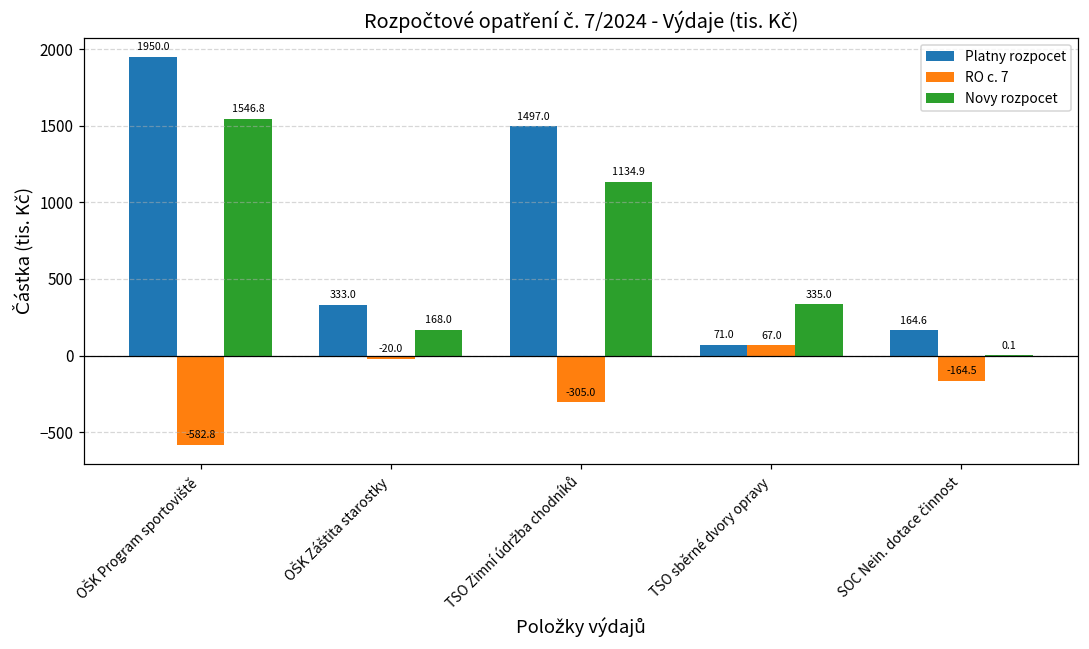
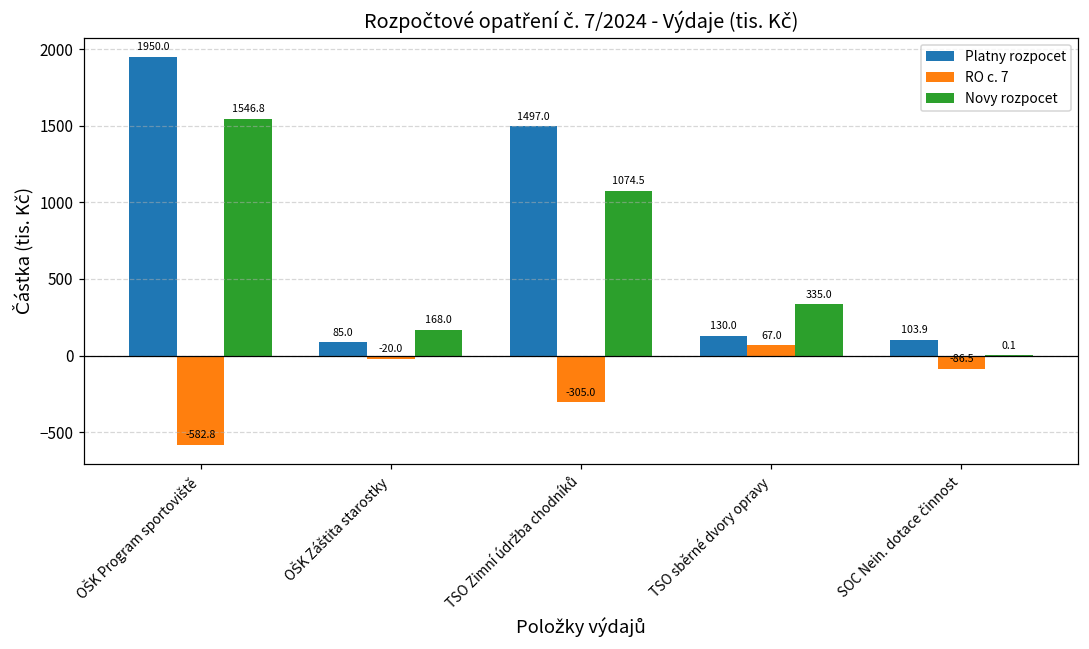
  {
    "Platny rozpocet": {
      "OŠK Program sportoviště": 1950.0,
-     "OŠK Záštita starostky": 333.0,
+     "OŠK Záštita starostky": 85.0,
      "TSO Zimní údržba chodníků": 1497.0,
-     "TSO sběrné dvory opravy": 71.0,
-     "SOC Nein. dotace činnost": 164.6
+     "TSO sběrné dvory opravy": 130.0,
+     "SOC Nein. dotace činnost": 103.9
    },
    "RO c. 7": {
      "OŠK Program sportoviště": -582.8,
      "OŠK Záštita starostky": -20.0,
      "TSO Zimní údržba chodníků": -305.0,
      "TSO sběrné dvory opravy": 67.0,
-     "SOC Nein. dotace činnost": -164.5
+     "SOC Nein. dotace činnost": -86.5
    },
    "Novy rozpocet": {
      "OŠK Program sportoviště": 1546.8,
      "OŠK Záštita starostky": 168.0,
-     "TSO Zimní údržba chodníků": 1134.9,
+     "TSO Zimní údržba chodníků": 1074.5,
      "TSO sběrné dvory opravy": 335.0,
      "SOC Nein. dotace činnost": 0.1
    }
  }
